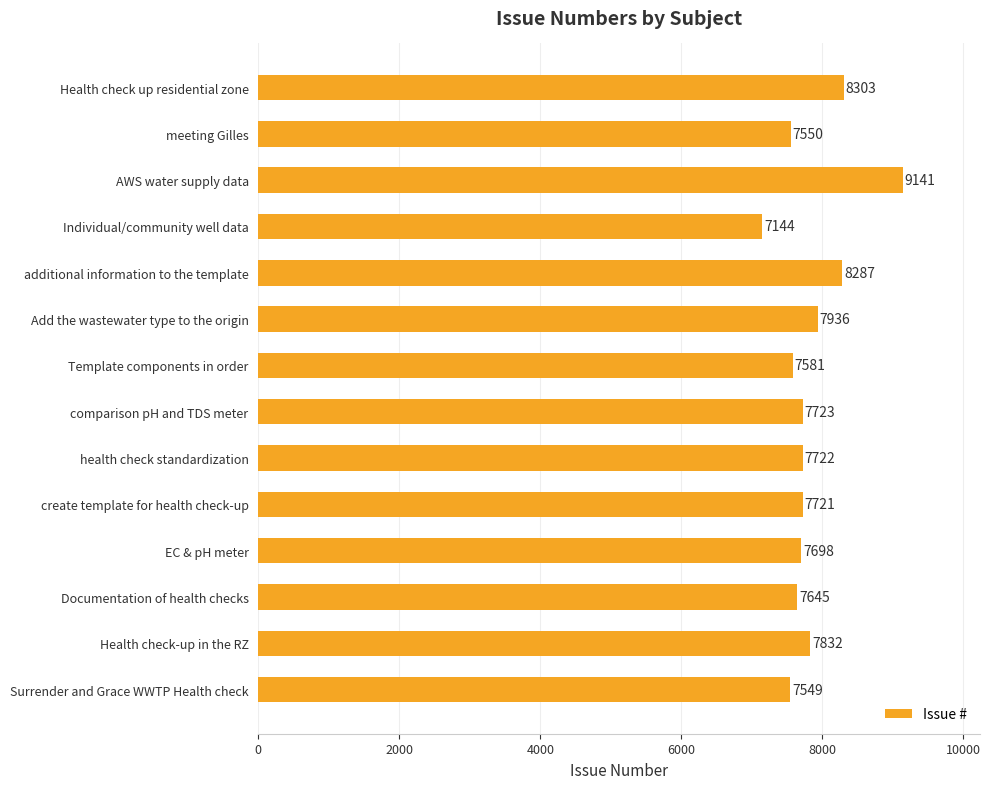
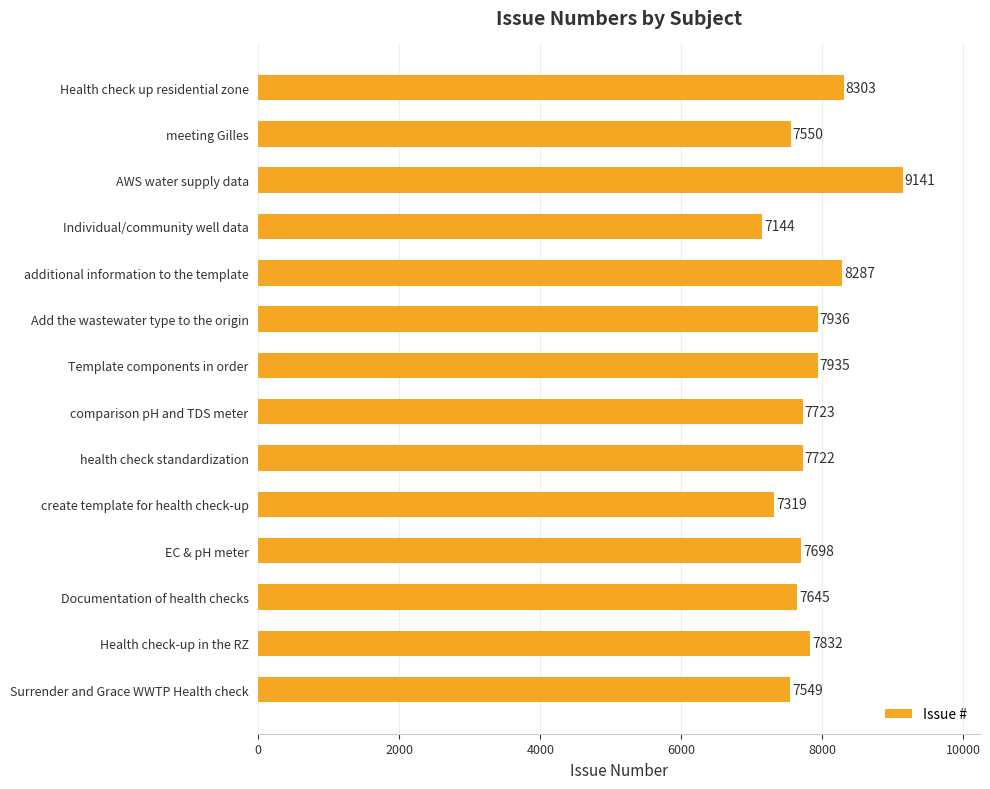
  {
    "Health check up residential zone": 8303,
    "meeting Gilles": 7550,
    "AWS water supply data": 9141,
    "Individual/community well data": 7144,
    "additional information to the template": 8287,
    "Add the wastewater type to the origin": 7936,
-   "Template components in order": 7581,
+   "Template components in order": 7935,
    "comparison pH and TDS meter": 7723,
    "health check standardization": 7722,
-   "create template for health check-up": 7721,
+   "create template for health check-up": 7319,
    "EC & pH meter": 7698,
    "Documentation of health checks": 7645,
    "Health check-up in the RZ": 7832,
    "Surrender and Grace WWTP Health check": 7549
  }
